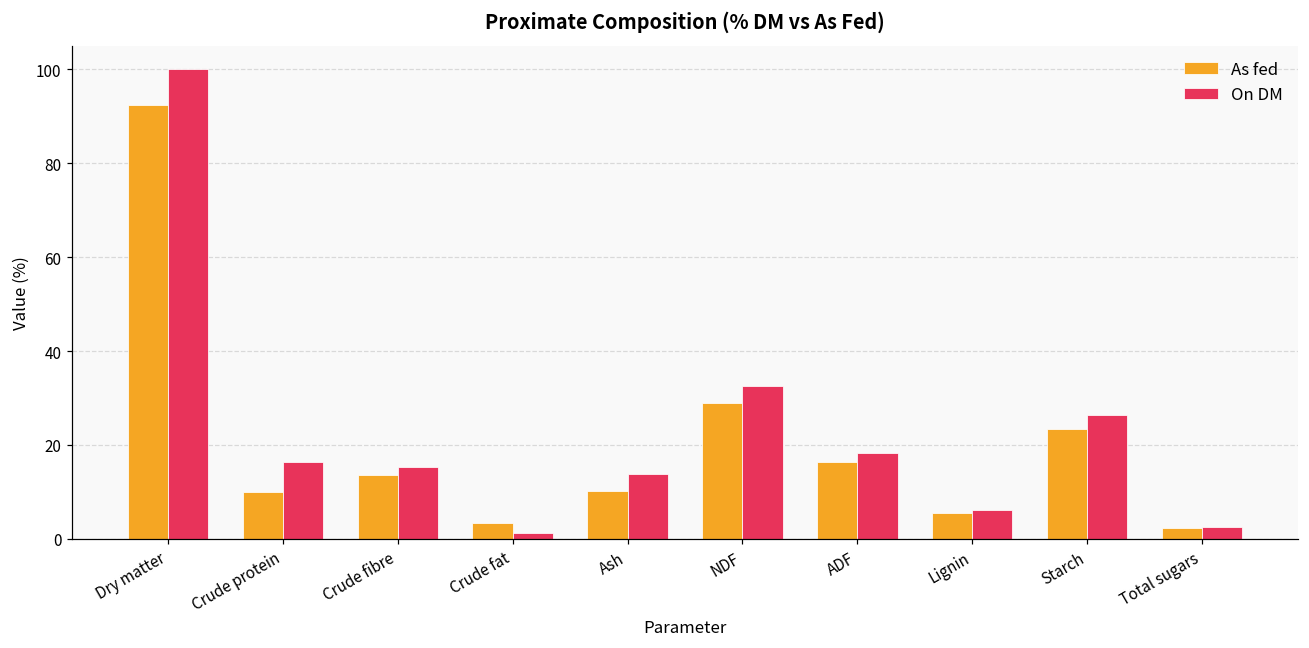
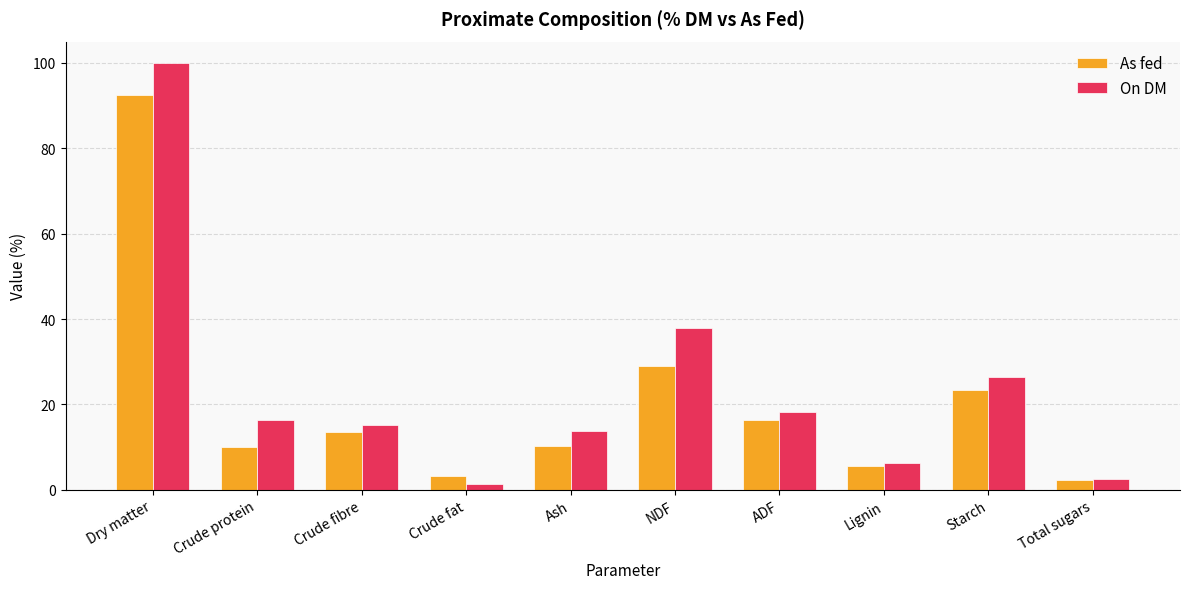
  {
    "As fed": {
      "Dry matter": 93,
      "Crude protein": 10,
      "Crude fibre": 14,
      "Crude fat": 3,
      "Ash": 10,
      "NDF": 29,
      "ADF": 16,
      "Lignin": 6,
      "Starch": 23,
      "Total sugars": 2
    },
    "On DM": {
      "Dry matter": 100,
      "Crude protein": 16,
      "Crude fibre": 15,
      "Crude fat": 1,
      "Ash": 14,
-     "NDF": 33,
+     "NDF": 38,
      "ADF": 18,
      "Lignin": 6,
      "Starch": 26,
      "Total sugars": 3
    }
  }
